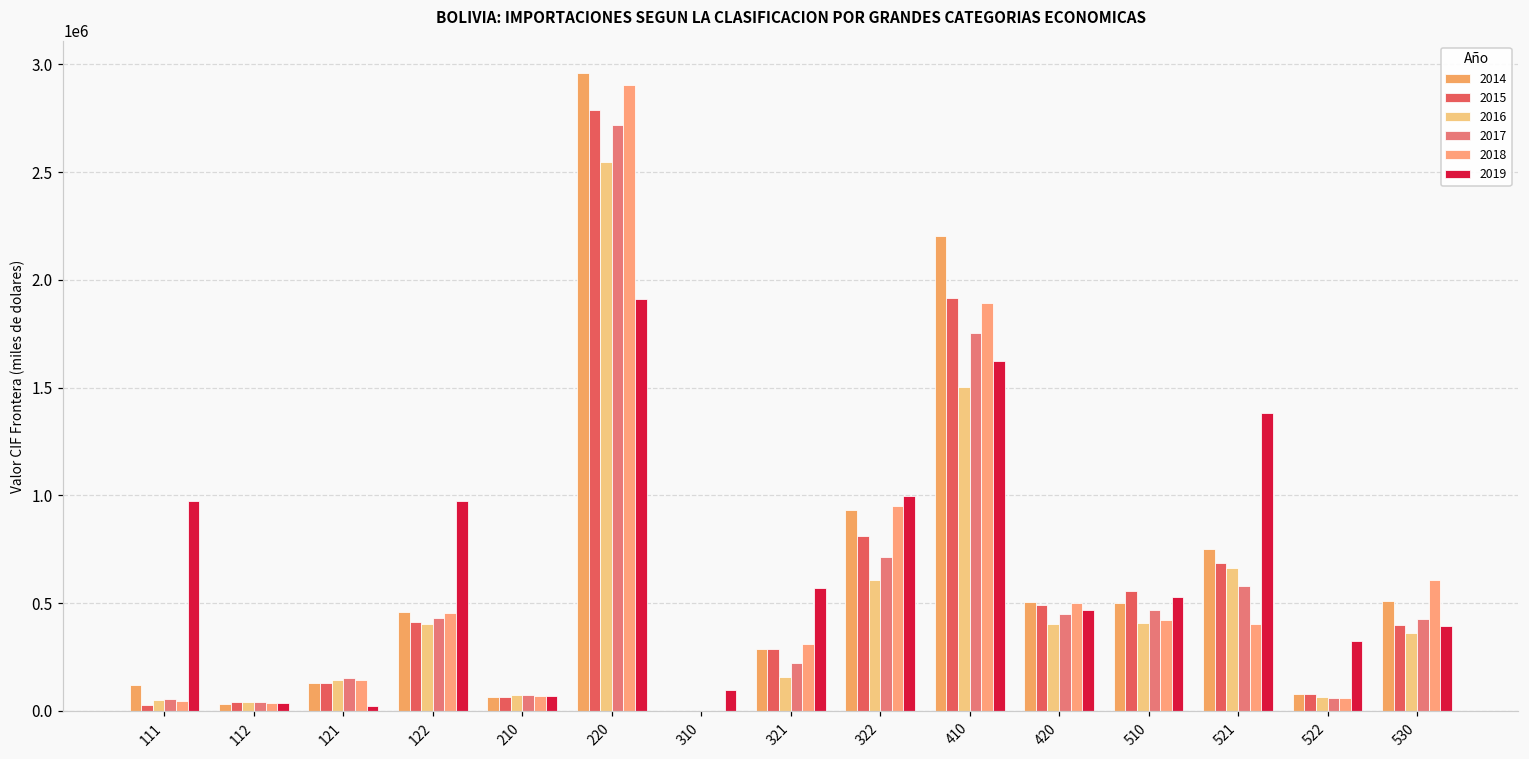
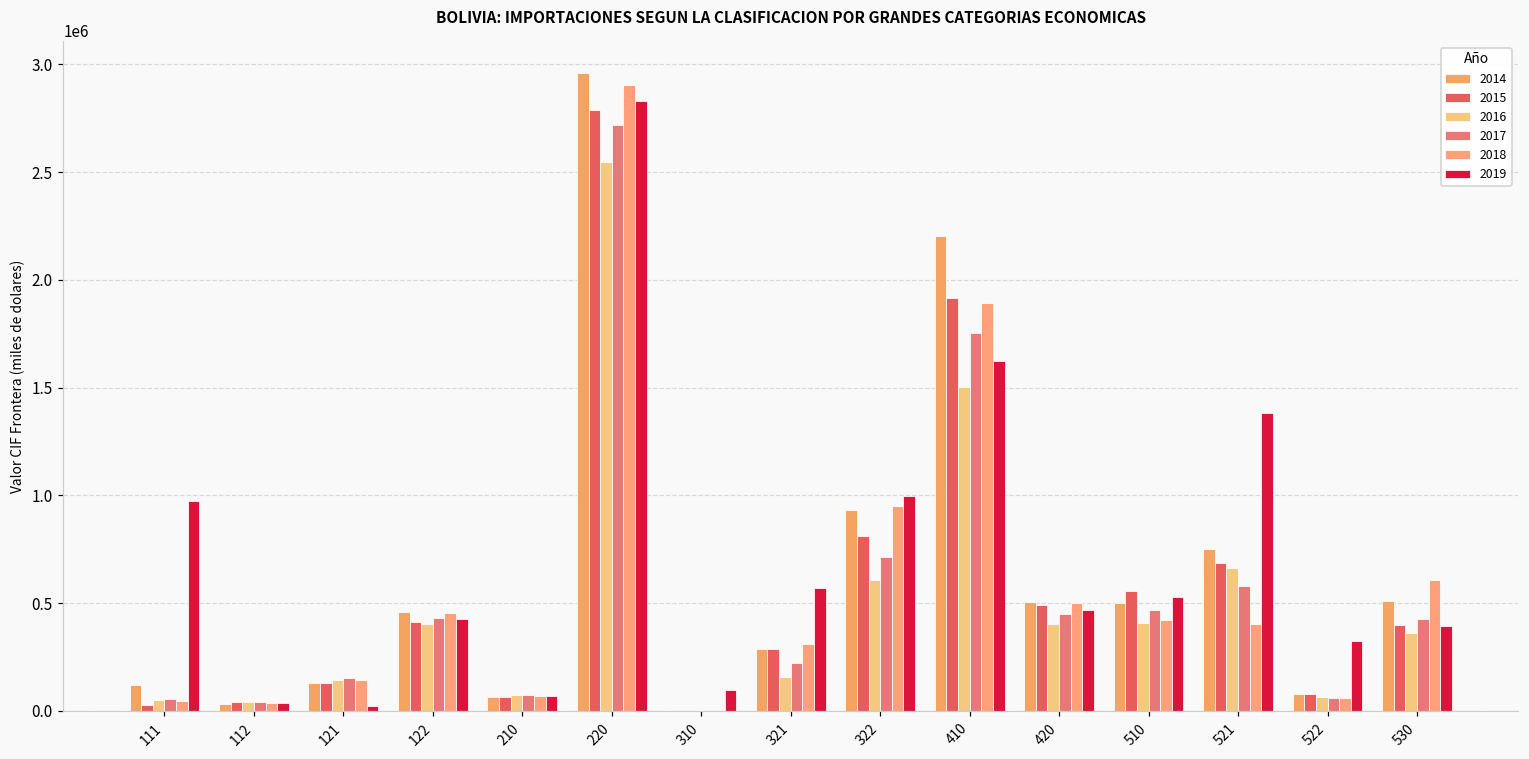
  {
    "2019": {
      "111": 970000,
      "112": 40000,
      "121": 20000,
-     "122": 970000,
+     "122": 430000,
      "210": 70000,
-     "220": 1910000,
+     "220": 2830000,
      "310": 90000,
      "321": 570000,
      "322": 1000000,
      "410": 1620000,
      "420": 470000,
      "510": 530000,
      "521": 1380000,
      "522": 320000,
      "530": 390000
    }
  }
